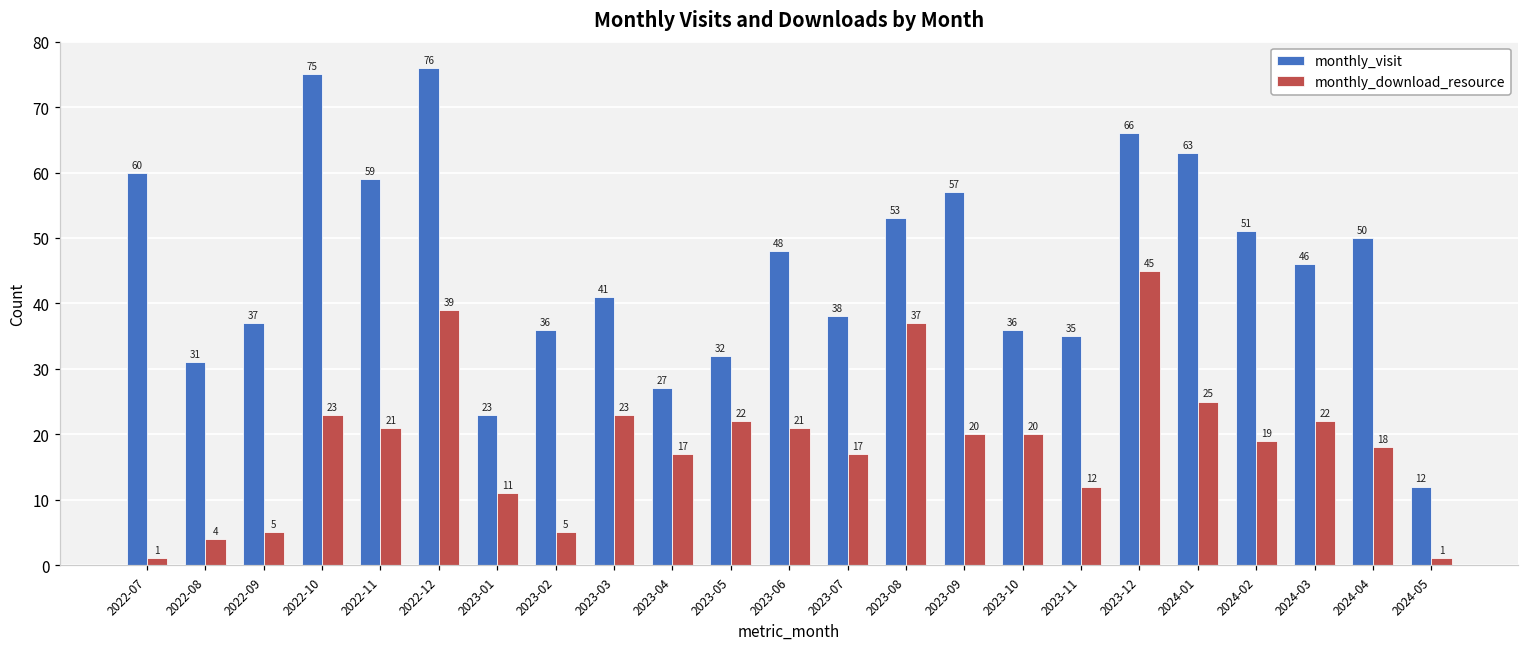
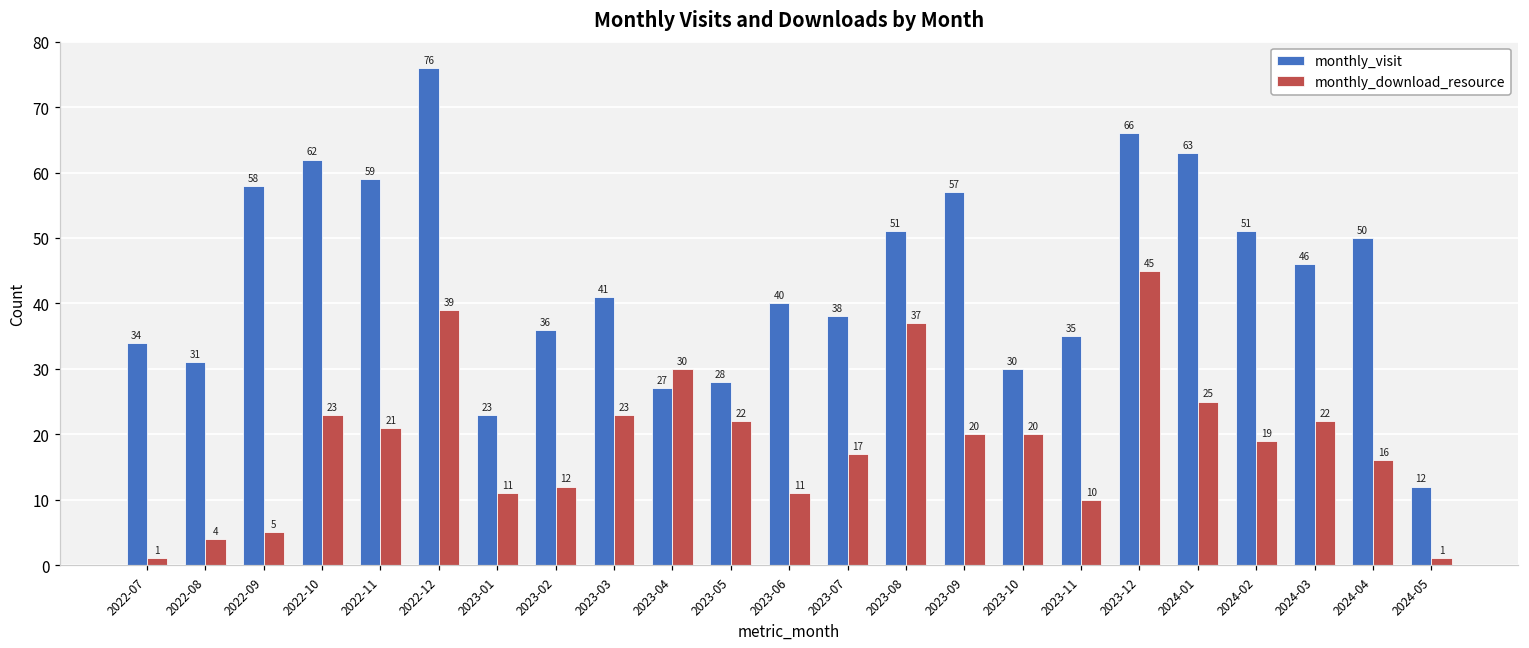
  {
    "monthly_visit": {
-     "2022-07": 60,
+     "2022-07": 34,
      "2022-08": 31,
-     "2022-09": 37,
-     "2022-10": 75,
+     "2022-09": 58,
+     "2022-10": 62,
      "2022-11": 59,
      "2022-12": 76,
      "2023-01": 23,
      "2023-02": 36,
      "2023-03": 41,
      "2023-04": 27,
-     "2023-05": 32,
-     "2023-06": 48,
+     "2023-05": 28,
+     "2023-06": 40,
      "2023-07": 38,
-     "2023-08": 53,
+     "2023-08": 51,
      "2023-09": 57,
-     "2023-10": 36,
+     "2023-10": 30,
      "2023-11": 35,
      "2023-12": 66,
      "2024-01": 63,
      "2024-02": 51,
      "2024-03": 46,
      "2024-04": 50,
      "2024-05": 12
    },
    "monthly_download_resource": {
      "2022-07": 1,
      "2022-08": 4,
      "2022-09": 5,
      "2022-10": 23,
      "2022-11": 21,
      "2022-12": 39,
      "2023-01": 11,
-     "2023-02": 5,
+     "2023-02": 12,
      "2023-03": 23,
-     "2023-04": 17,
+     "2023-04": 30,
      "2023-05": 22,
-     "2023-06": 21,
+     "2023-06": 11,
      "2023-07": 17,
      "2023-08": 37,
      "2023-09": 20,
      "2023-10": 20,
-     "2023-11": 12,
+     "2023-11": 10,
      "2023-12": 45,
      "2024-01": 25,
      "2024-02": 19,
      "2024-03": 22,
-     "2024-04": 18,
+     "2024-04": 16,
      "2024-05": 1
    }
  }
